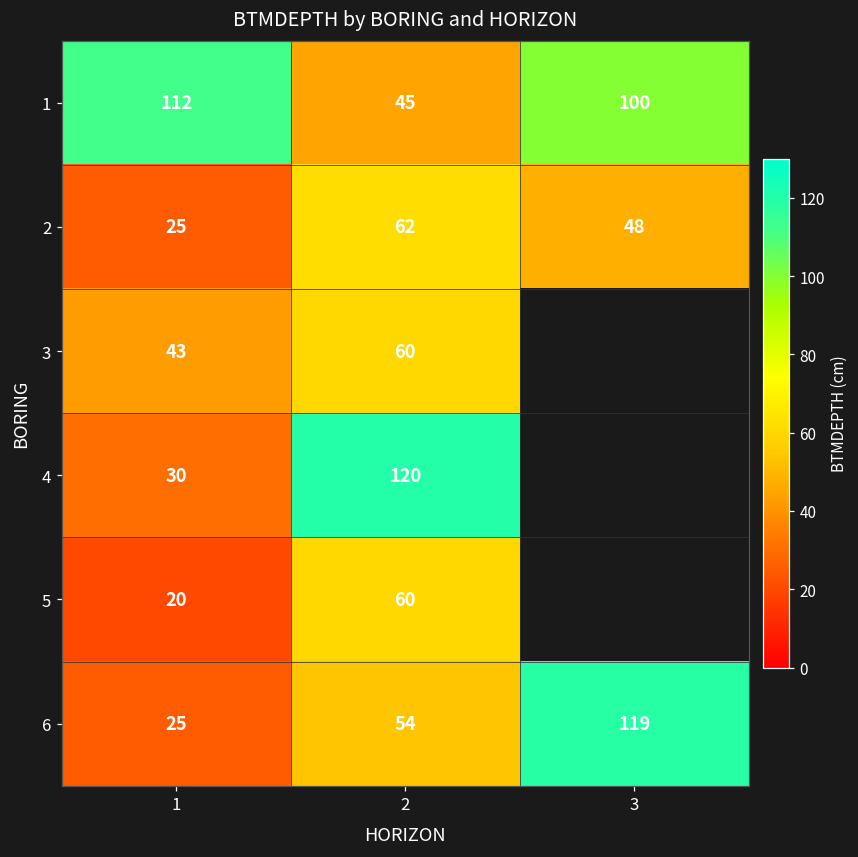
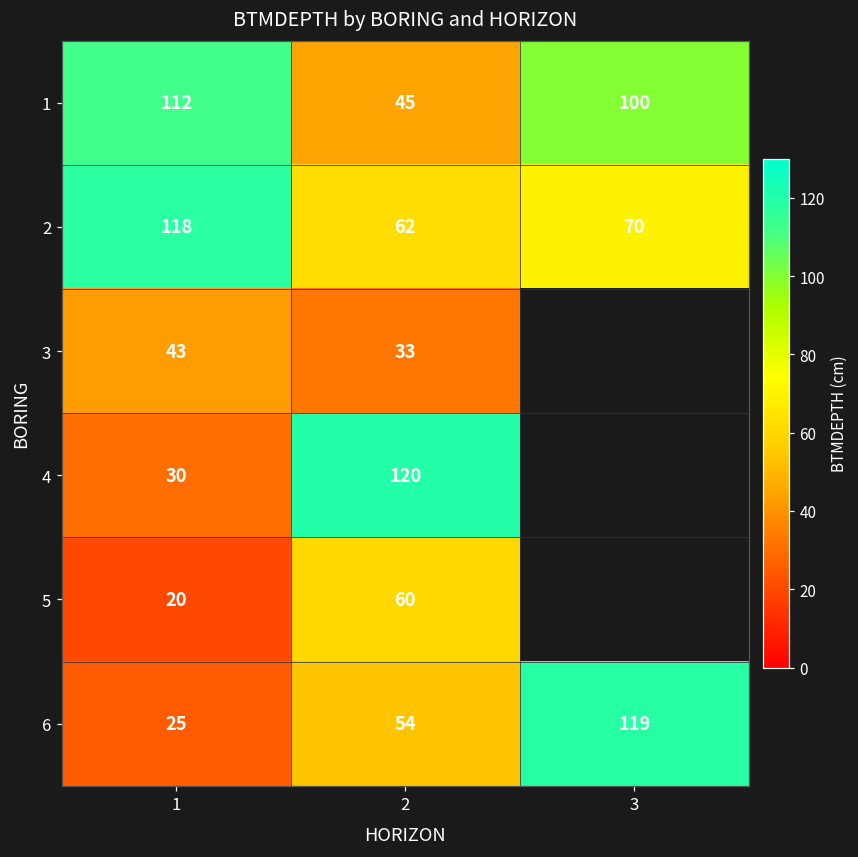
  {
    "1": {
      "1": 112,
      "2": 45,
      "3": 100
    },
    "2": {
-     "1": 25,
+     "1": 118,
      "2": 62,
-     "3": 48
+     "3": 70
    },
    "3": {
      "1": 43,
-     "2": 60
+     "2": 33
    },
    "4": {
      "1": 30,
      "2": 120
    },
    "5": {
      "1": 20,
      "2": 60
    },
    "6": {
      "1": 25,
      "2": 54,
      "3": 119
    }
  }
